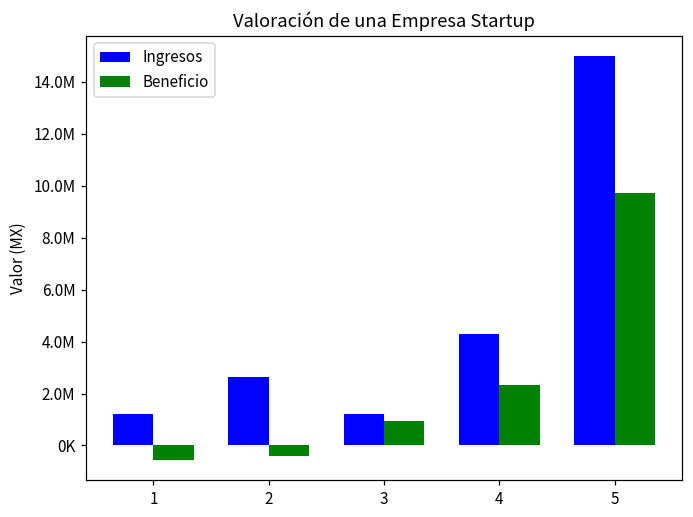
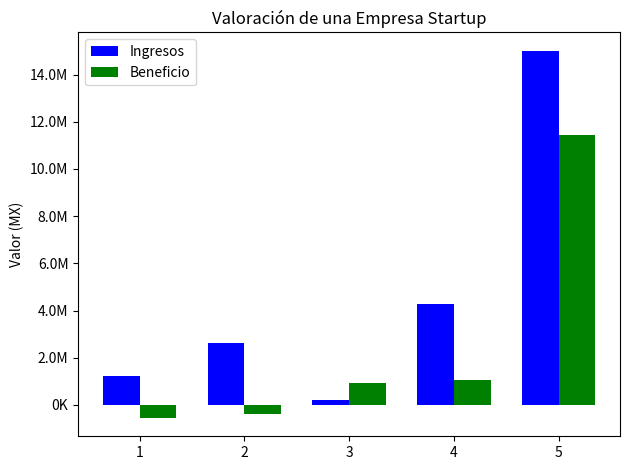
  {
    "Ingresos": {
      "1": 1200000,
      "2": 2600000,
-     "3": 1200000,
+     "3": 200000,
      "4": 4300000,
      "5": 15000000
    },
    "Beneficio": {
      "1": -600000,
      "2": -400000,
      "3": 900000,
-     "4": 2300000,
-     "5": 9700000
+     "4": 1000000,
+     "5": 11400000
    }
  }
